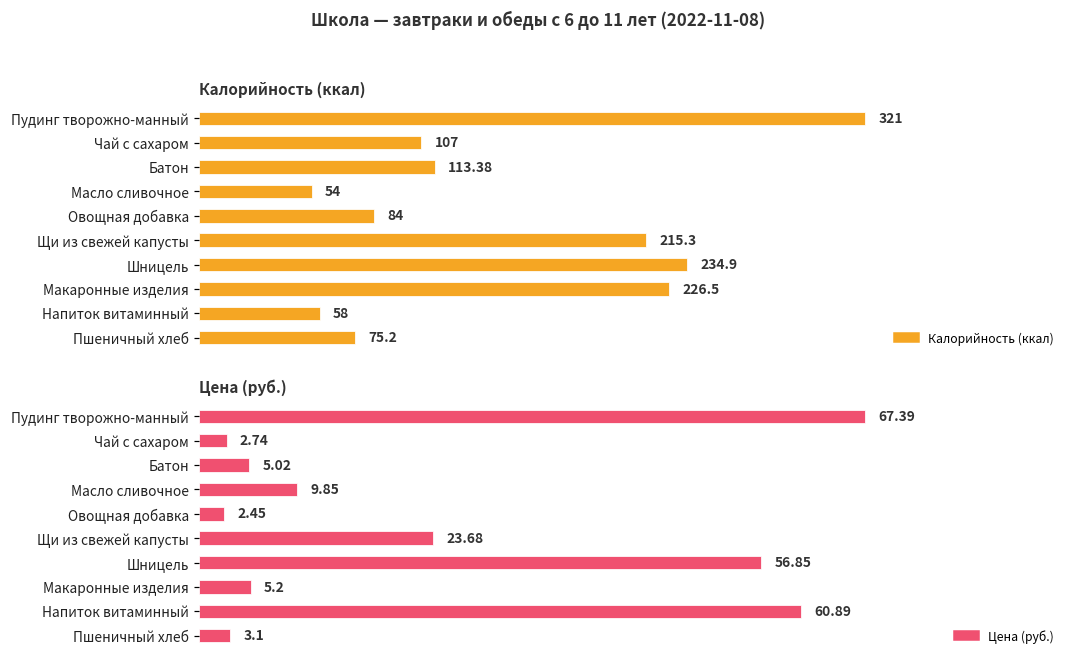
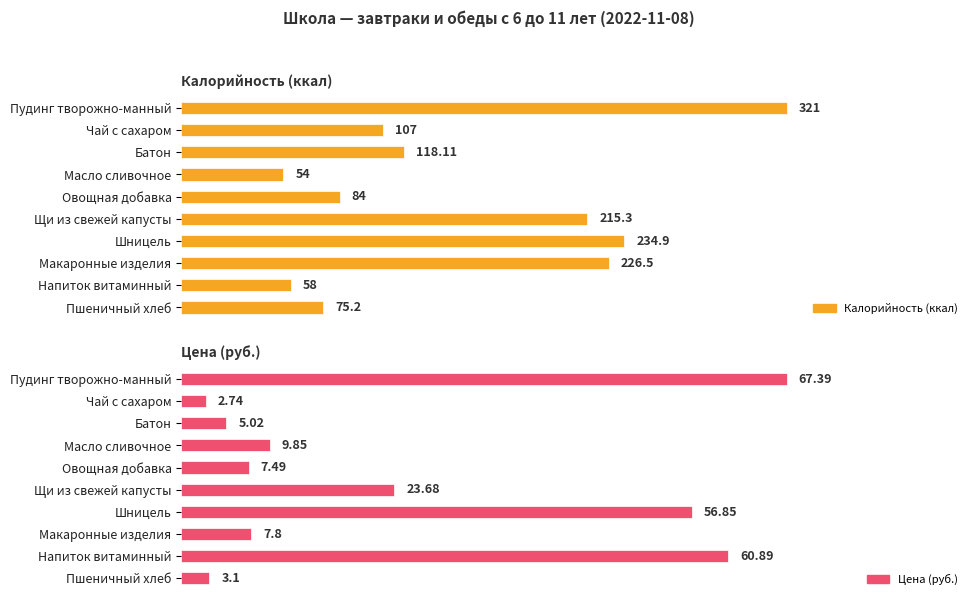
  {
    "Калорийность (ккал)": {
      "Пудинг творожно-манный": 321,
      "Чай с сахаром": 107,
-     "Батон": 113.38,
+     "Батон": 118.11,
      "Масло сливочное": 54,
      "Овощная добавка": 84,
      "Щи из свежей капусты": 215.3,
      "Шницель": 234.9,
      "Макаронные изделия": 226.5,
      "Напиток витаминный": 58,
      "Пшеничный хлеб": 75.2
    },
    "Цена (руб.)": {
      "Пудинг творожно-манный": 67.39,
      "Чай с сахаром": 2.74,
      "Батон": 5.02,
      "Масло сливочное": 9.85,
-     "Овощная добавка": 2.45,
+     "Овощная добавка": 7.49,
      "Щи из свежей капусты": 23.68,
      "Шницель": 56.85,
-     "Макаронные изделия": 5.2,
+     "Макаронные изделия": 7.8,
      "Напиток витаминный": 60.89,
      "Пшеничный хлеб": 3.1
    }
  }
